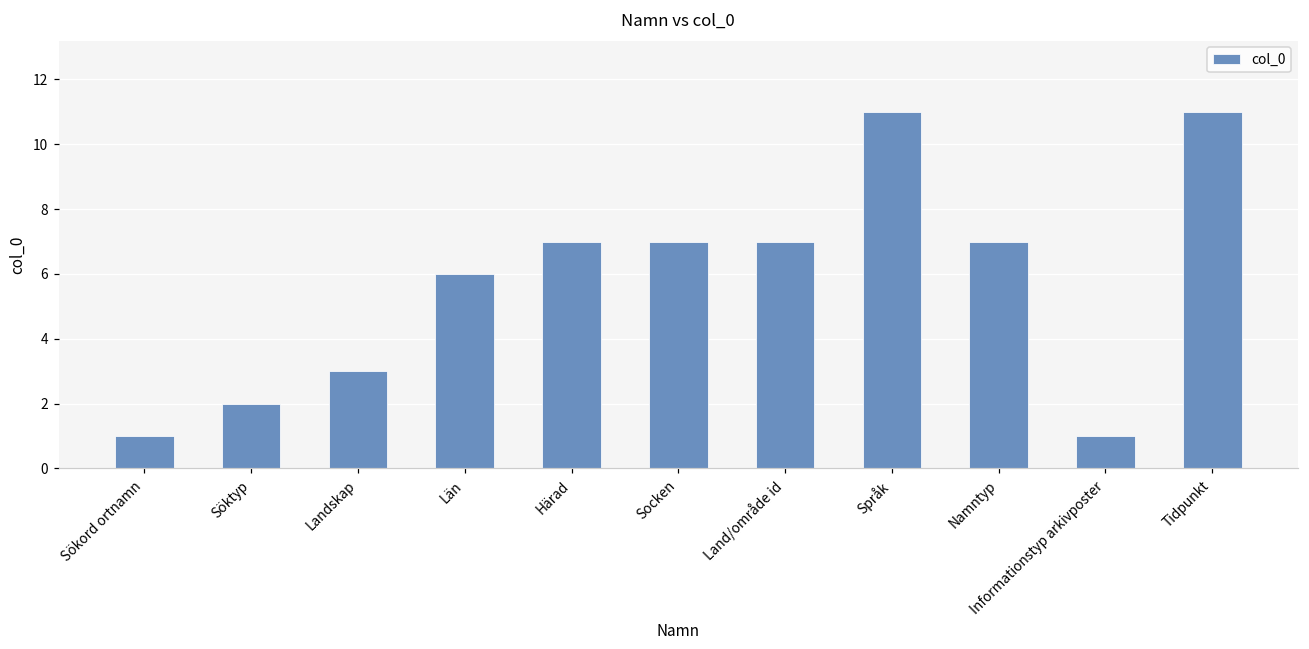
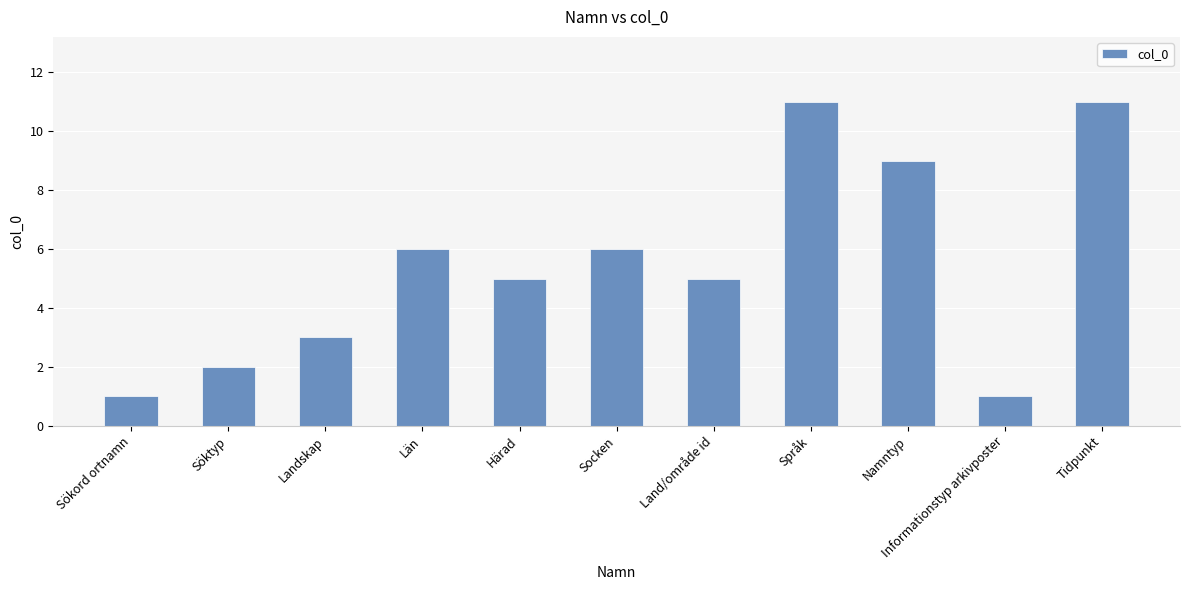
  {
    "Sökord ortnamn": 1,
    "Söktyp": 2,
    "Landskap": 3,
    "Län": 6,
-   "Härad": 7,
-   "Socken": 7,
-   "Land/område id": 7,
+   "Härad": 5,
+   "Socken": 6,
+   "Land/område id": 5,
    "Språk": 11,
-   "Namntyp": 7,
+   "Namntyp": 9,
    "Informationstyp arkivposter": 1,
    "Tidpunkt": 11
  }
